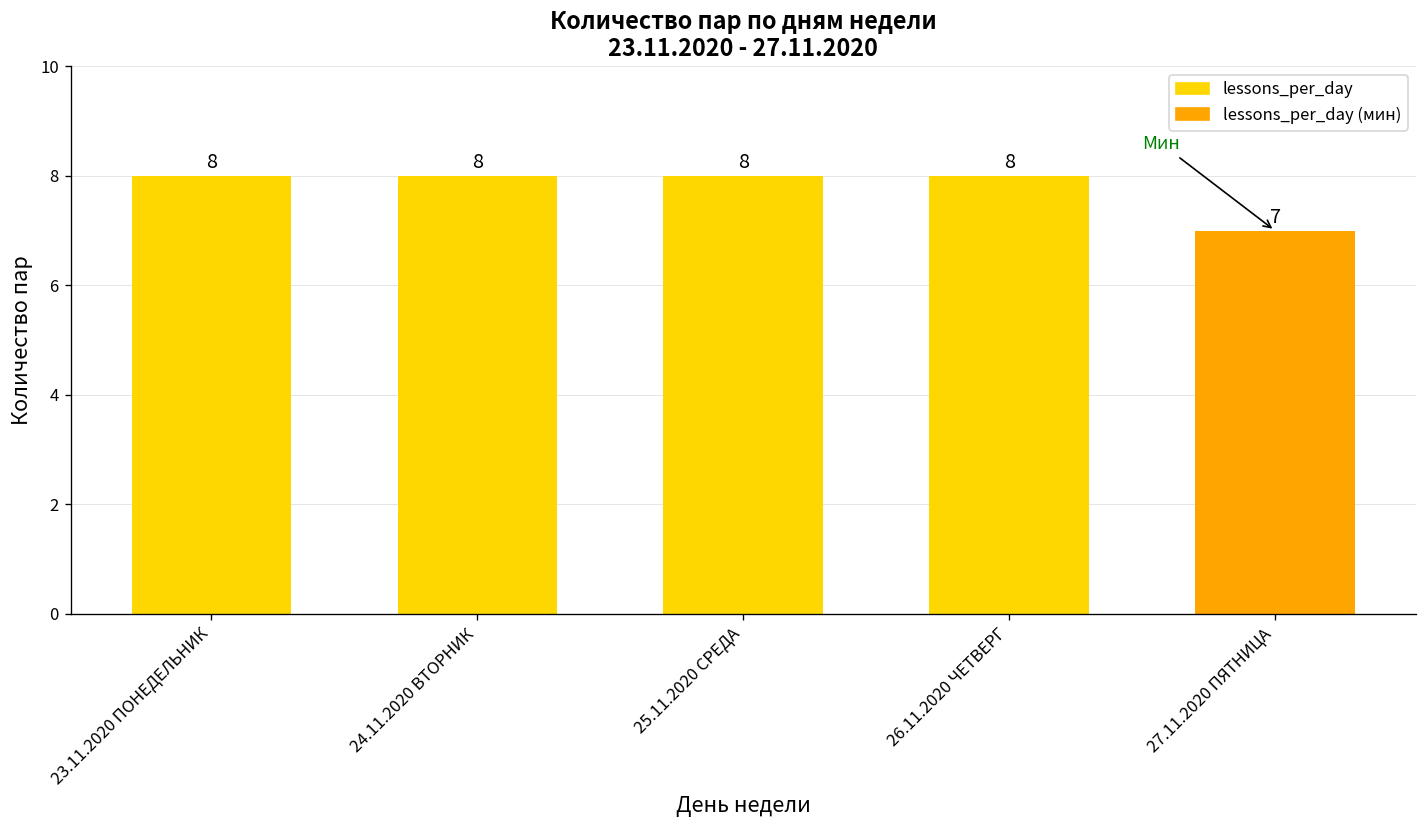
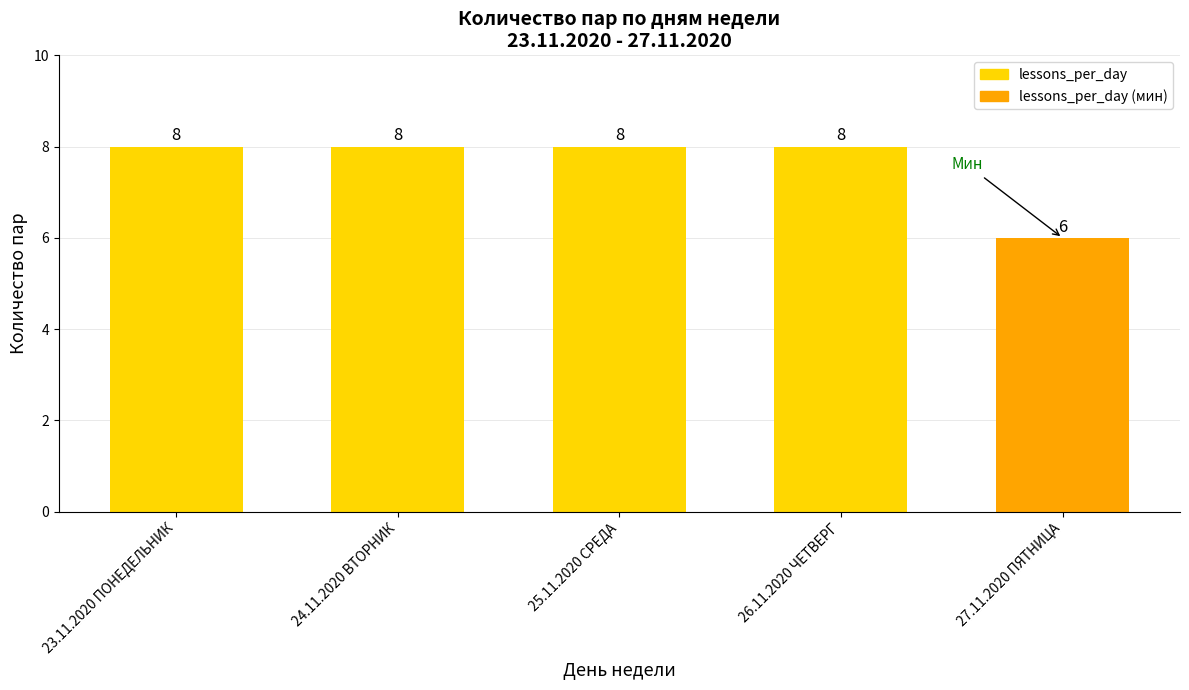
  {
    "23.11.2020 ПОНЕДЕЛЬНИК": 8,
    "24.11.2020 ВТОРНИК": 8,
    "25.11.2020 СРЕДА": 8,
    "26.11.2020 ЧЕТВЕРГ": 8,
-   "27.11.2020 ПЯТНИЦА": 7
+   "27.11.2020 ПЯТНИЦА": 6
  }
